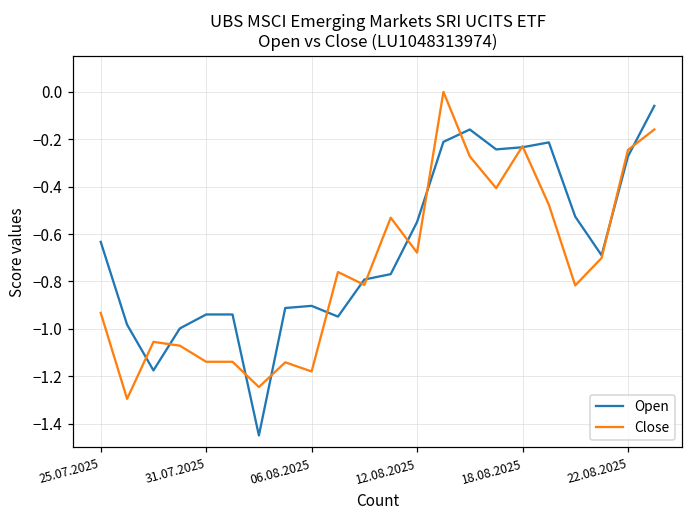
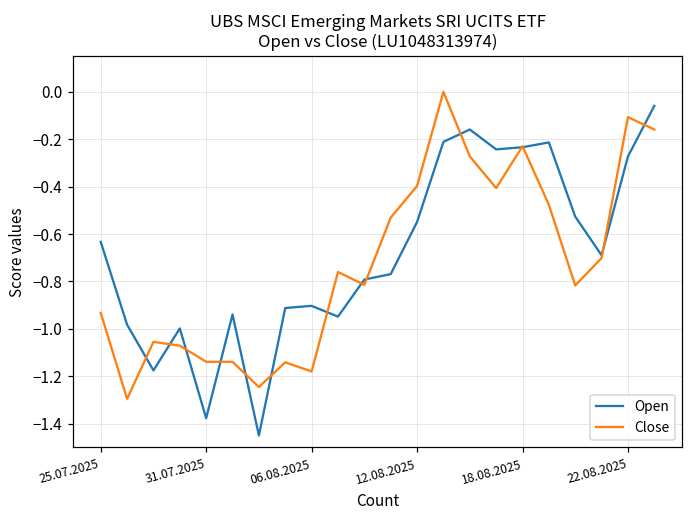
  {
    "Open": {
      "25.07.2025": -0.63,
-     "31.07.2025": -0.94,
+     "31.07.2025": -1.38,
      "06.08.2025": -0.90,
      "12.08.2025": -0.55,
      "22.08.2025": -0.27
    },
    "Close": {
      "25.07.2025": -0.93,
      "31.07.2025": -1.14,
      "06.08.2025": -1.18,
-     "12.08.2025": -0.68,
-     "22.08.2025": -0.25
+     "12.08.2025": -0.40,
+     "22.08.2025": -0.11
    }
  }
